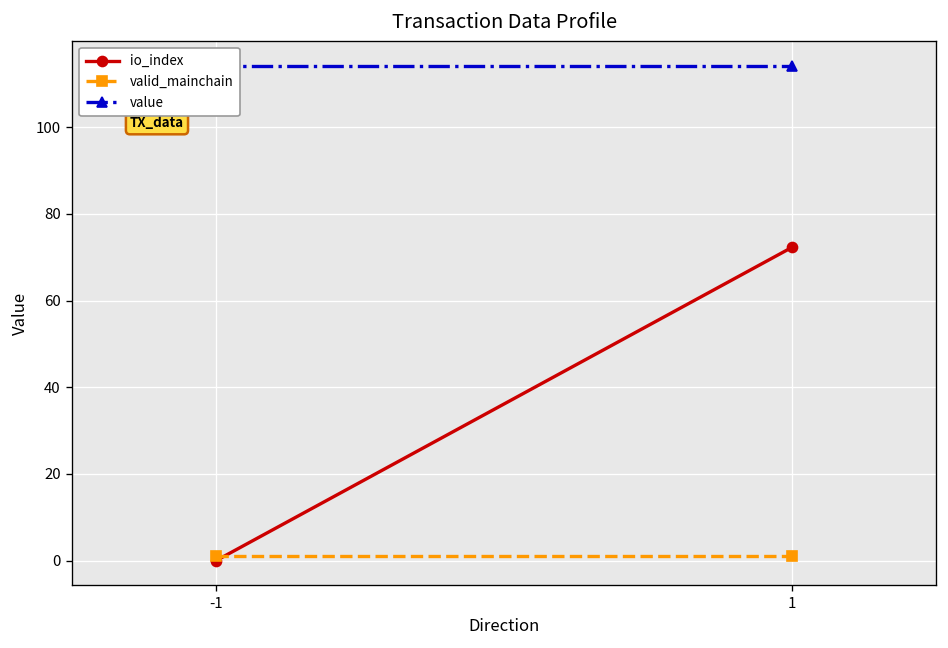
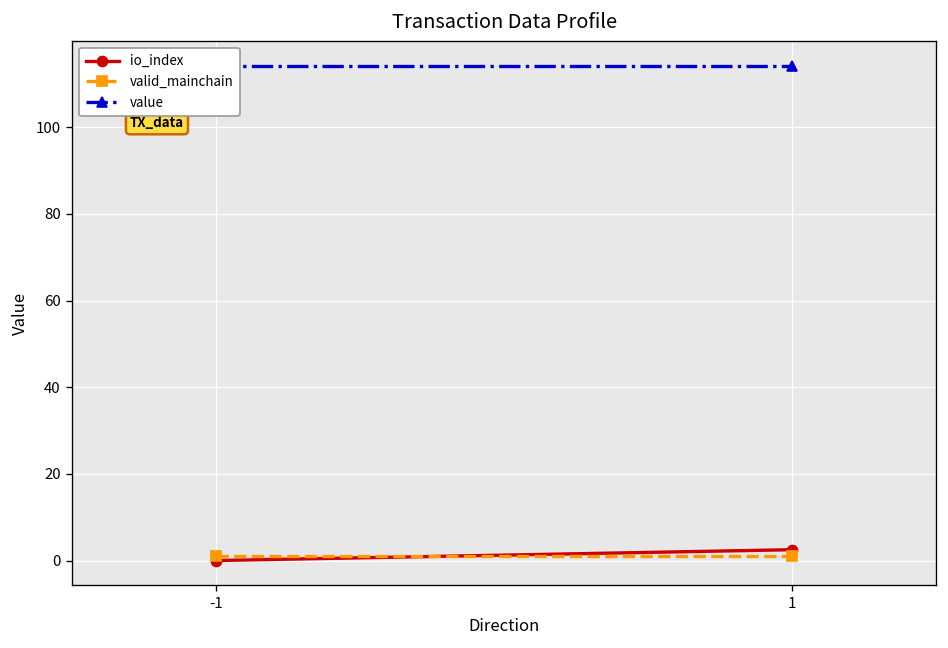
  {
    "io_index": {
      "-1": 0,
-     "1": 72
+     "1": 3
    },
    "valid_mainchain": {
      "-1": 1,
      "1": 1
    },
    "value": {
      "1": 114
    }
  }
